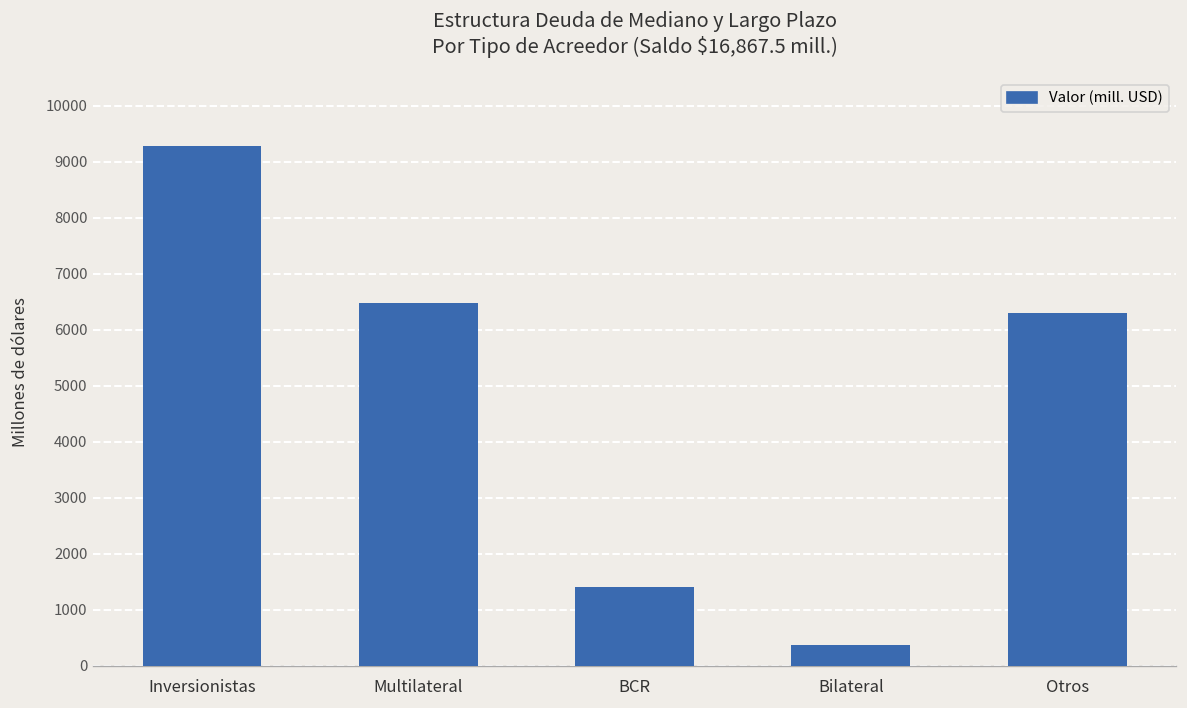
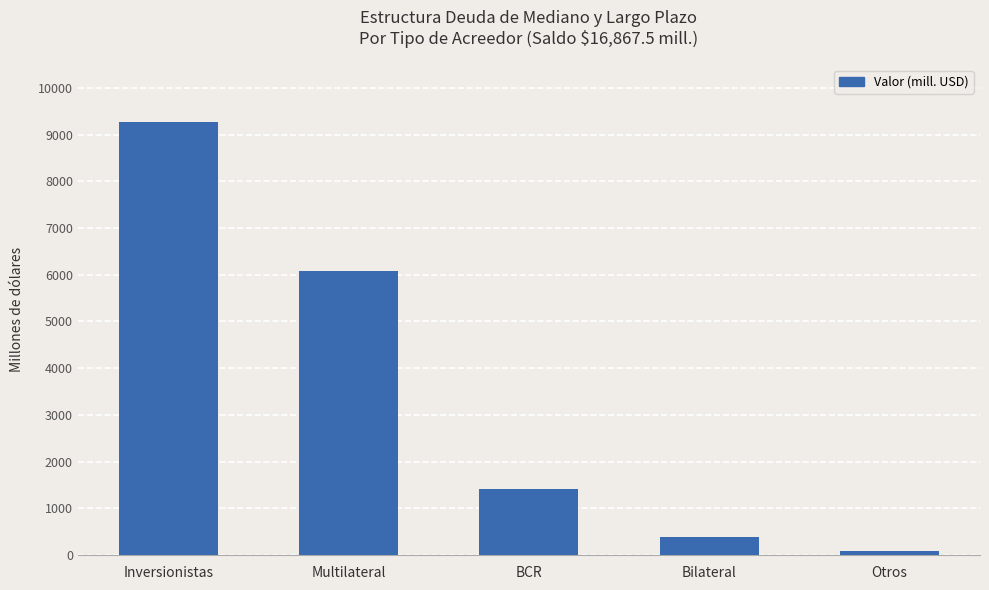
  {
    "Inversionistas": 9300,
-   "Multilateral": 6500,
+   "Multilateral": 6100,
    "BCR": 1400,
    "Bilateral": 400,
-   "Otros": 6300
+   "Otros": 100
  }
